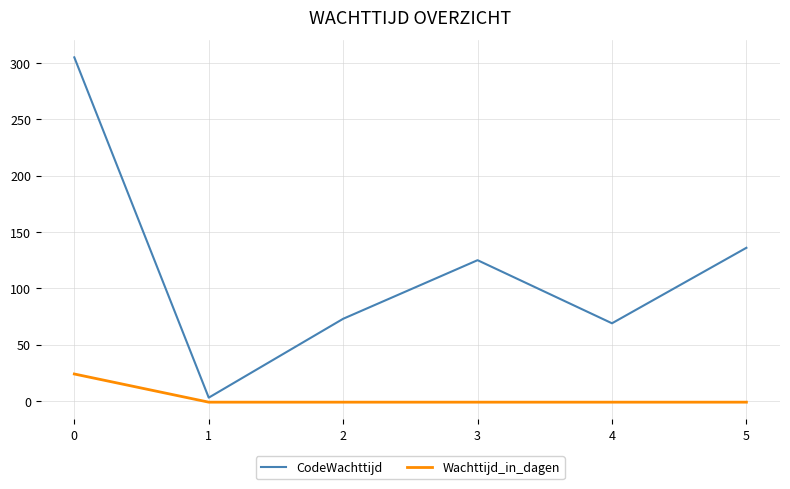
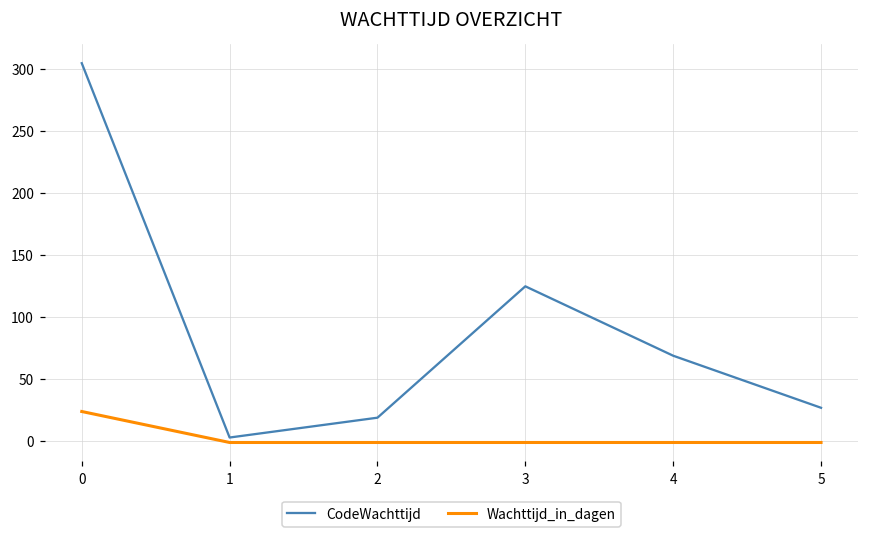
  {
    "CodeWachttijd": {
      "0": 305,
      "1": 3,
-     "2": 73,
+     "2": 19,
      "3": 125,
      "4": 69,
-     "5": 136
+     "5": 27
    },
    "Wachttijd_in_dagen": {
      "0": 24,
      "1": -1,
      "2": -1,
      "3": -1,
      "4": -1,
      "5": -1
    }
  }
